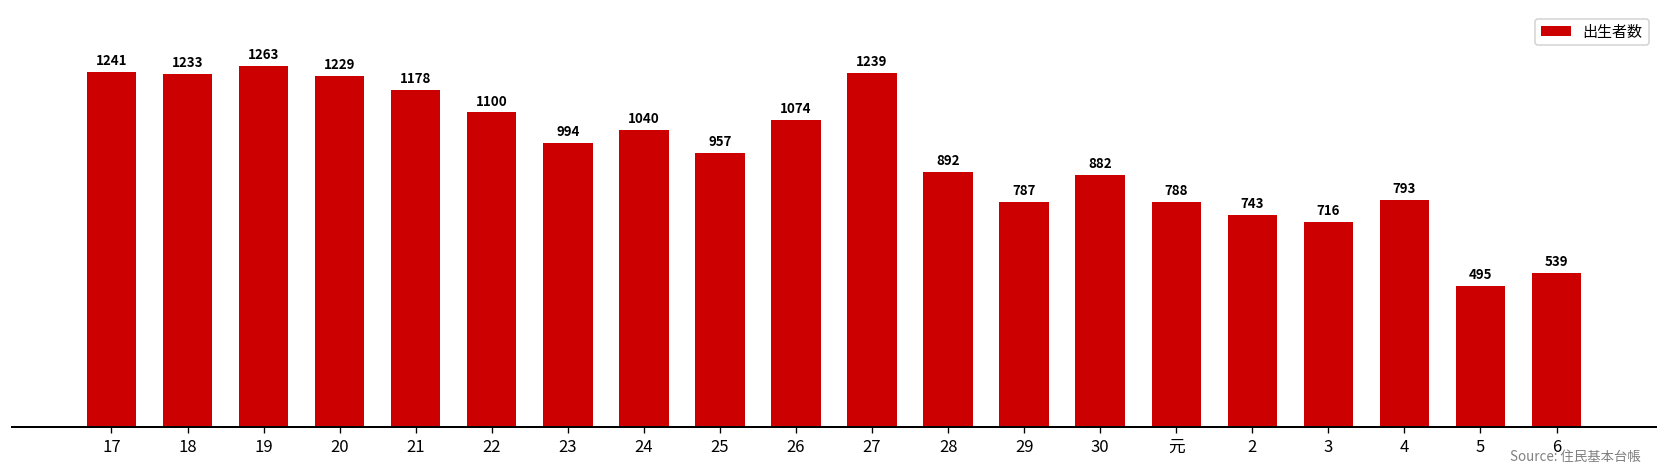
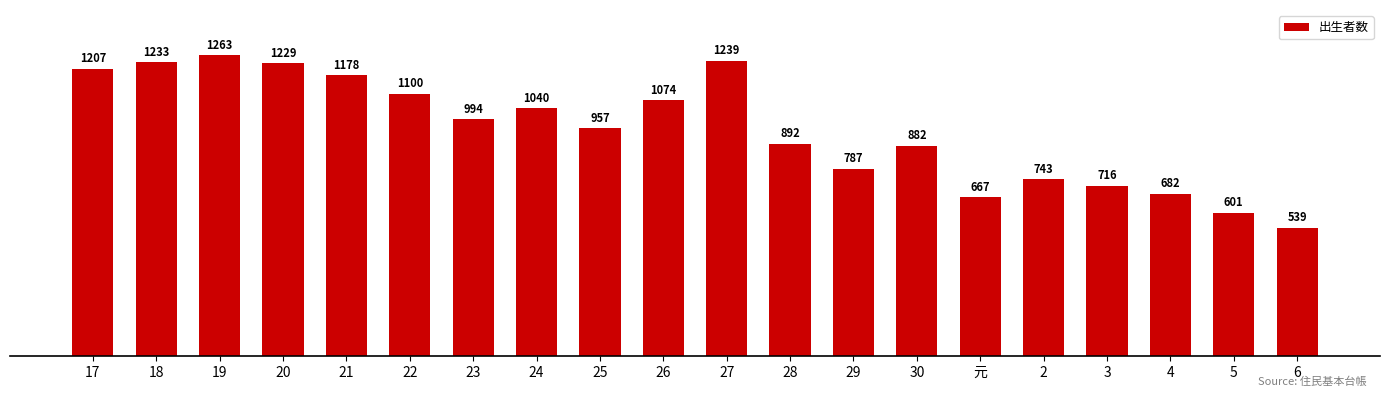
  {
-   "17": 1241,
+   "17": 1207,
    "18": 1233,
    "19": 1263,
    "20": 1229,
    "21": 1178,
    "22": 1100,
    "23": 994,
    "24": 1040,
    "25": 957,
    "26": 1074,
    "27": 1239,
    "28": 892,
    "29": 787,
    "30": 882,
-   "元": 788,
+   "元": 667,
    "2": 743,
    "3": 716,
-   "4": 793,
-   "5": 495,
+   "4": 682,
+   "5": 601,
    "6": 539
  }
